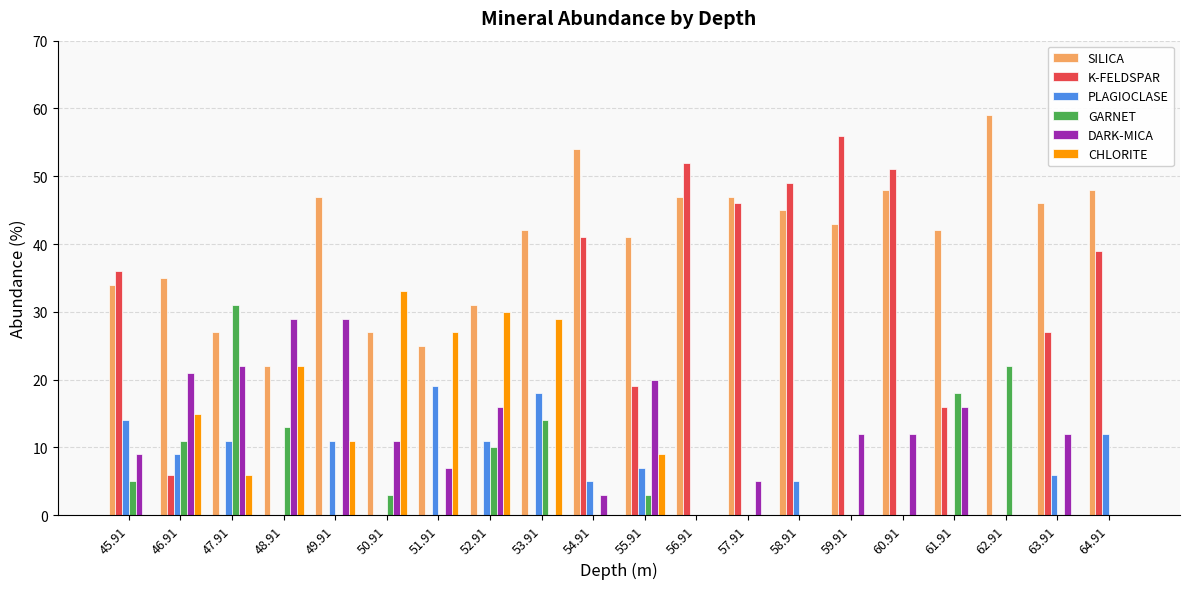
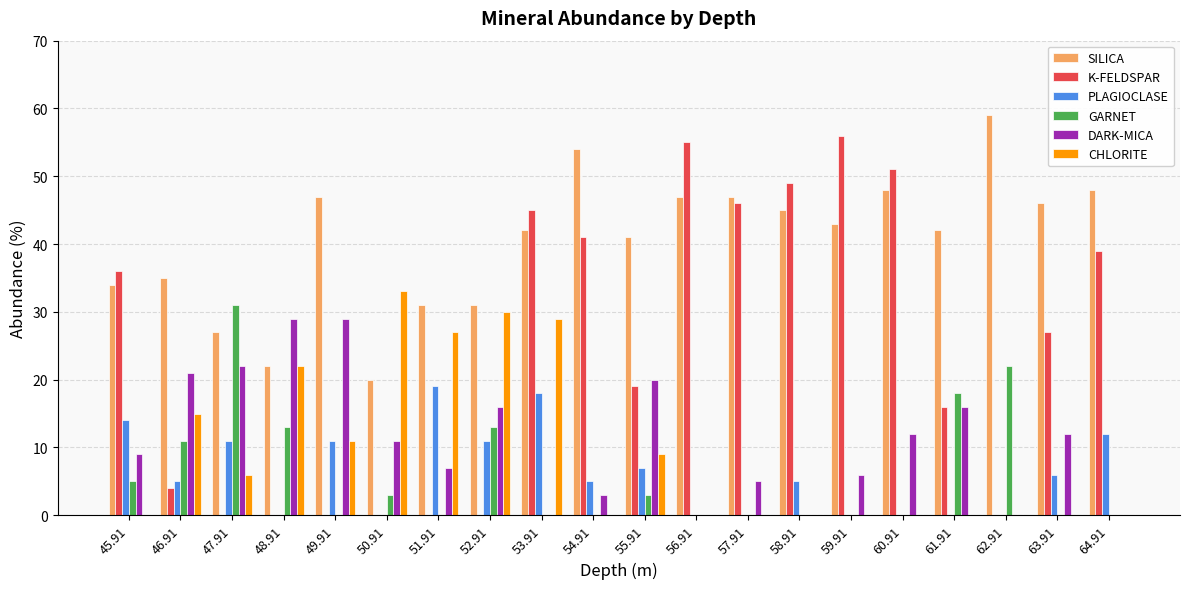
  {
    "SILICA": {
      "45.91": 34,
      "46.91": 35,
      "47.91": 27,
      "48.91": 22,
      "49.91": 47,
-     "50.91": 27,
-     "51.91": 25,
+     "50.91": 20,
+     "51.91": 31,
      "52.91": 31,
      "53.91": 42,
      "54.91": 54,
      "55.91": 41,
      "56.91": 47,
      "57.91": 47,
      "58.91": 45,
      "59.91": 43,
      "60.91": 48,
      "61.91": 42,
      "62.91": 59,
      "63.91": 46,
      "64.91": 48
    },
    "K-FELDSPAR": {
      "45.91": 36,
-     "46.91": 6,
+     "46.91": 4,
      "47.91": 0,
      "48.91": 0,
      "49.91": 0,
      "50.91": 0,
      "51.91": 0,
      "52.91": 0,
-     "53.91": 0,
+     "53.91": 45,
      "54.91": 41,
      "55.91": 19,
-     "56.91": 52,
+     "56.91": 55,
      "57.91": 46,
      "58.91": 49,
      "59.91": 56,
      "60.91": 51,
      "61.91": 16,
      "62.91": 0,
      "63.91": 27,
      "64.91": 39
    },
    "PLAGIOCLASE": {
      "45.91": 14,
-     "46.91": 9,
+     "46.91": 5,
      "47.91": 11,
      "48.91": 0,
      "49.91": 11,
      "50.91": 0,
      "51.91": 19,
      "52.91": 11,
      "53.91": 18,
      "54.91": 5,
      "55.91": 7,
      "56.91": 0,
      "57.91": 0,
      "58.91": 5,
      "59.91": 0,
      "60.91": 0,
      "61.91": 0,
      "62.91": 0,
      "63.91": 6,
      "64.91": 12
    },
    "GARNET": {
      "45.91": 5,
      "46.91": 11,
      "47.91": 31,
      "48.91": 13,
      "49.91": 0,
      "50.91": 3,
      "51.91": 0,
-     "52.91": 10,
-     "53.91": 14,
+     "52.91": 13,
+     "53.91": 0,
      "54.91": 0,
      "55.91": 3,
      "56.91": 0,
      "57.91": 0,
      "58.91": 0,
      "59.91": 0,
      "60.91": 0,
      "61.91": 18,
      "62.91": 22,
      "63.91": 0,
      "64.91": 0
    },
    "DARK-MICA": {
      "45.91": 9,
      "46.91": 21,
      "47.91": 22,
      "48.91": 29,
      "49.91": 29,
      "50.91": 11,
      "51.91": 7,
      "52.91": 16,
      "53.91": 0,
      "54.91": 3,
      "55.91": 20,
      "56.91": 0,
      "57.91": 5,
      "58.91": 0,
-     "59.91": 12,
+     "59.91": 6,
      "60.91": 12,
      "61.91": 16,
      "62.91": 0,
      "63.91": 12,
      "64.91": 0
    },
    "CHLORITE": {
      "45.91": 0,
      "46.91": 15,
      "47.91": 6,
      "48.91": 22,
      "49.91": 11,
      "50.91": 33,
      "51.91": 27,
      "52.91": 30,
      "53.91": 29,
      "54.91": 0,
      "55.91": 9,
      "56.91": 0,
      "57.91": 0,
      "58.91": 0,
      "59.91": 0,
      "60.91": 0,
      "61.91": 0,
      "62.91": 0,
      "63.91": 0,
      "64.91": 0
    }
  }
